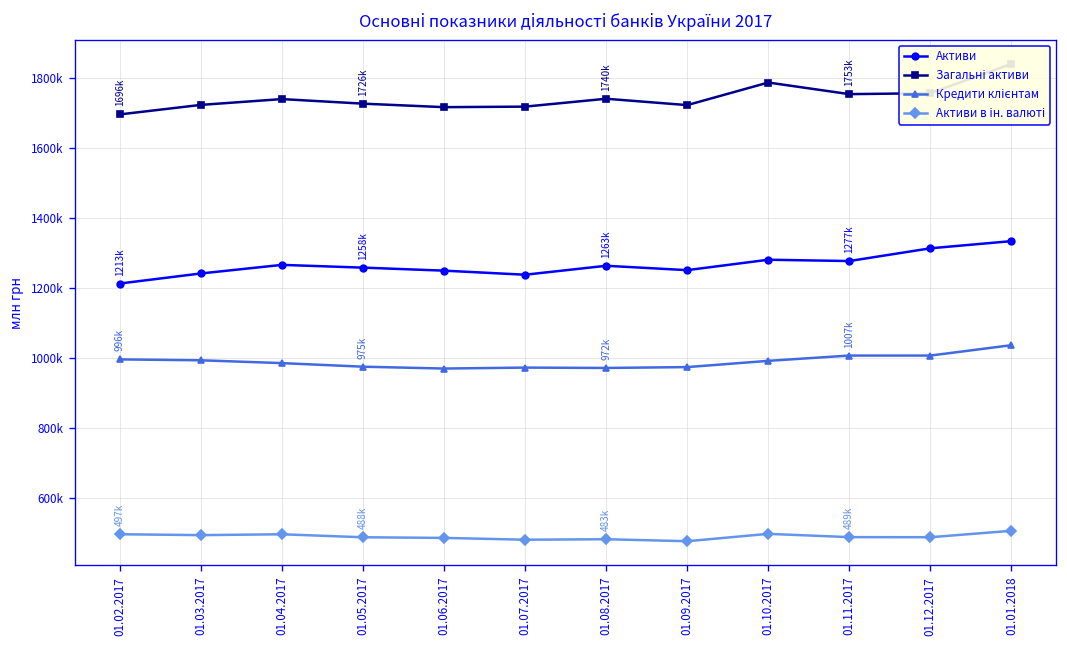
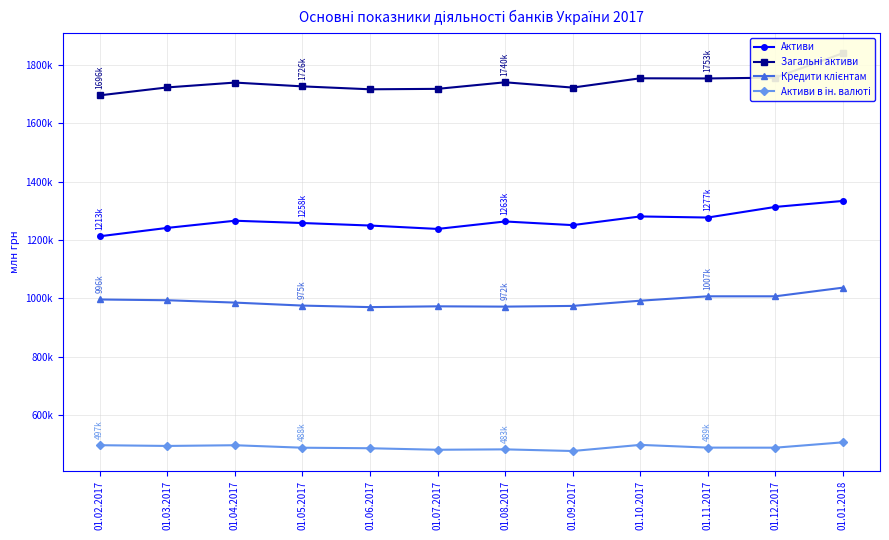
  {
    "Активи": {
      "01.02.2017": "1213k",
      "01.05.2017": "1258k",
      "01.08.2017": "1263k",
      "01.11.2017": "1277k"
    },
    "Загальні активи": {
      "01.03.2017": "1720000",
      "01.04.2017": "1740000",
      "01.06.2017": "1720000",
      "01.07.2017": "1720000",
      "01.09.2017": "1720000",
-     "01.10.2017": "1790000"
+     "01.10.2017": "1750000"
    }
  }
